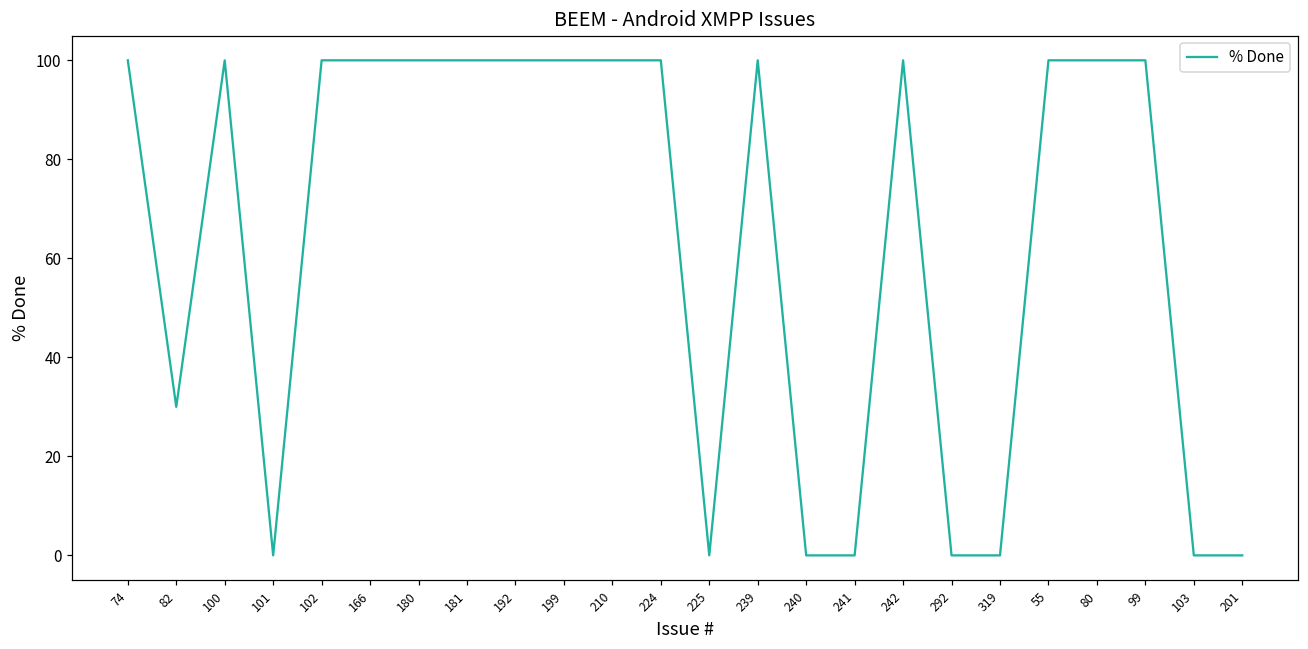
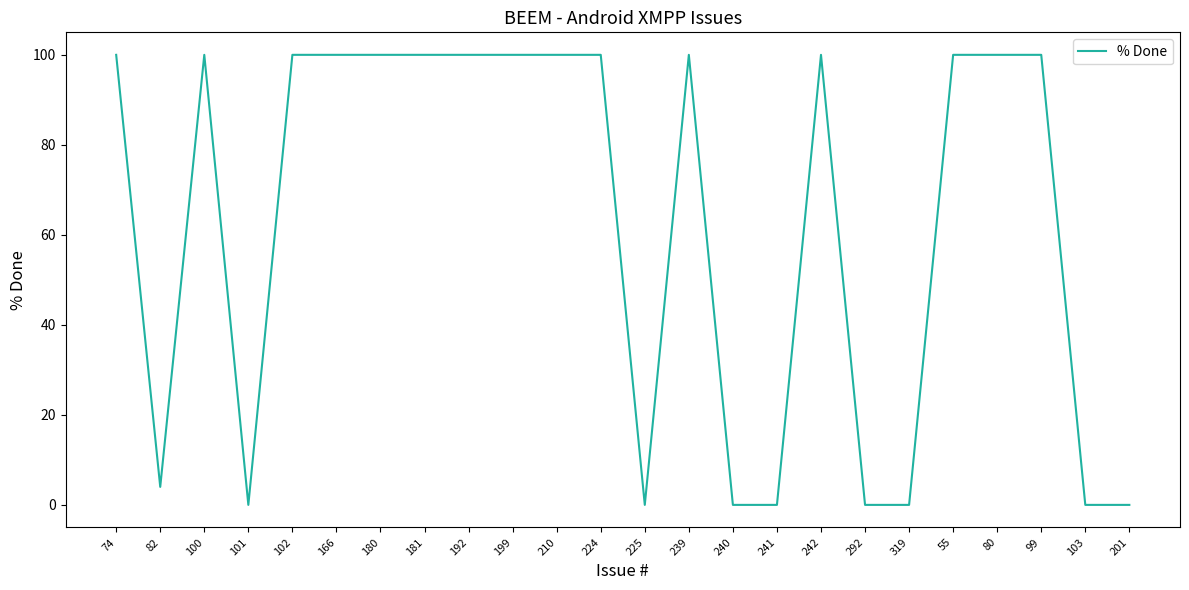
  {
    "74": 100,
-   "82": 30,
+   "82": 4,
    "100": 100,
    "101": 0,
    "102": 100,
    "166": 100,
    "180": 100,
    "181": 100,
    "192": 100,
    "199": 100,
    "210": 100,
    "224": 100,
    "225": 0,
    "239": 100,
    "240": 0,
    "241": 0,
    "242": 100,
    "292": 0,
    "319": 0,
    "55": 100,
    "80": 100,
    "99": 100,
    "103": 0,
    "201": 0
  }
